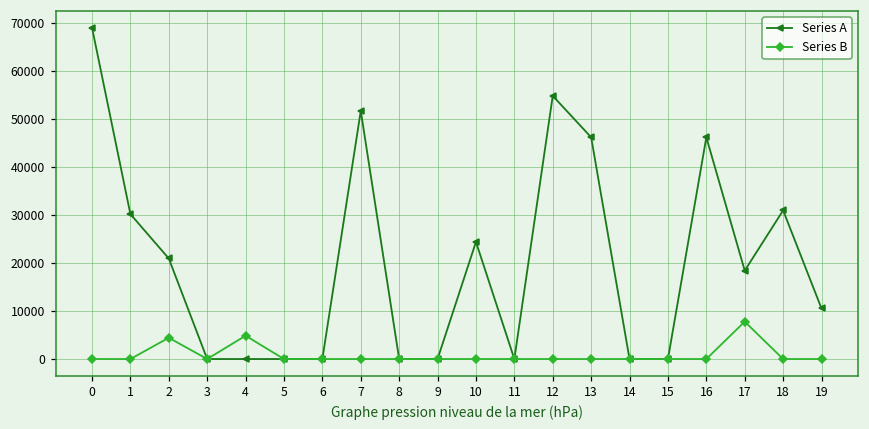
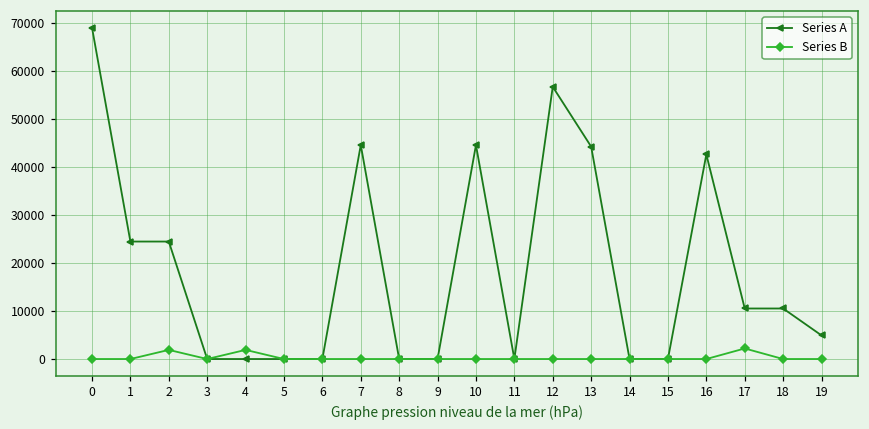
  {
    "Series A": {
      "0": 69000,
-     "1": 30000,
-     "2": 21000,
+     "1": 24000,
+     "2": 24000,
      "4": 0,
-     "7": 52000,
-     "10": 24000,
-     "12": 55000,
-     "13": 46000,
-     "16": 46000,
-     "17": 18000,
-     "18": 31000,
-     "19": 11000
+     "7": 45000,
+     "10": 45000,
+     "12": 57000,
+     "13": 44000,
+     "16": 43000,
+     "17": 11000,
+     "18": 11000,
+     "19": 5000
    },
    "Series B": {
      "0": 0,
      "1": 0,
-     "2": 4000,
-     "4": 5000,
+     "2": 2000,
+     "4": 2000,
      "7": 0,
      "10": 0,
      "12": 0,
      "13": 0,
      "16": 0,
-     "17": 8000,
+     "17": 2000,
      "18": 0,
      "19": 0
    }
  }
